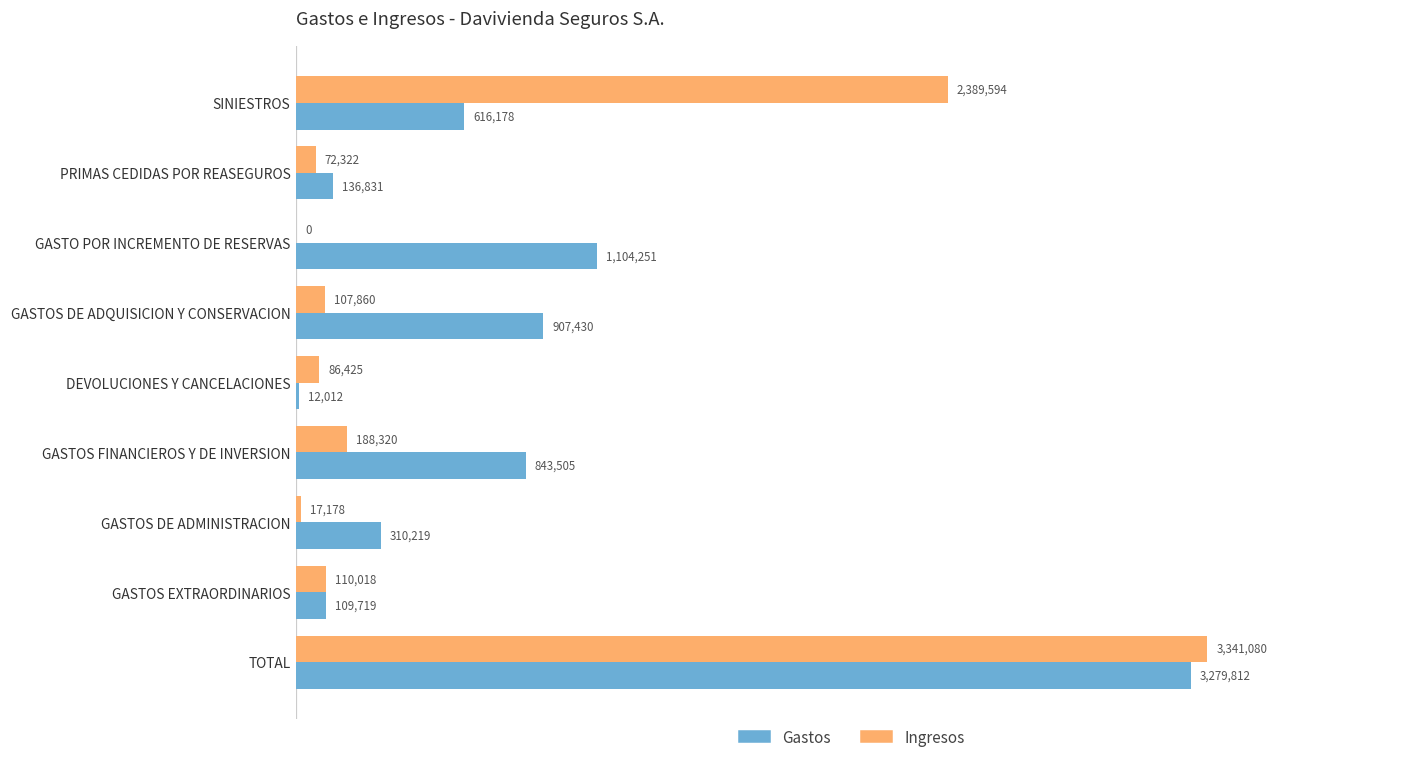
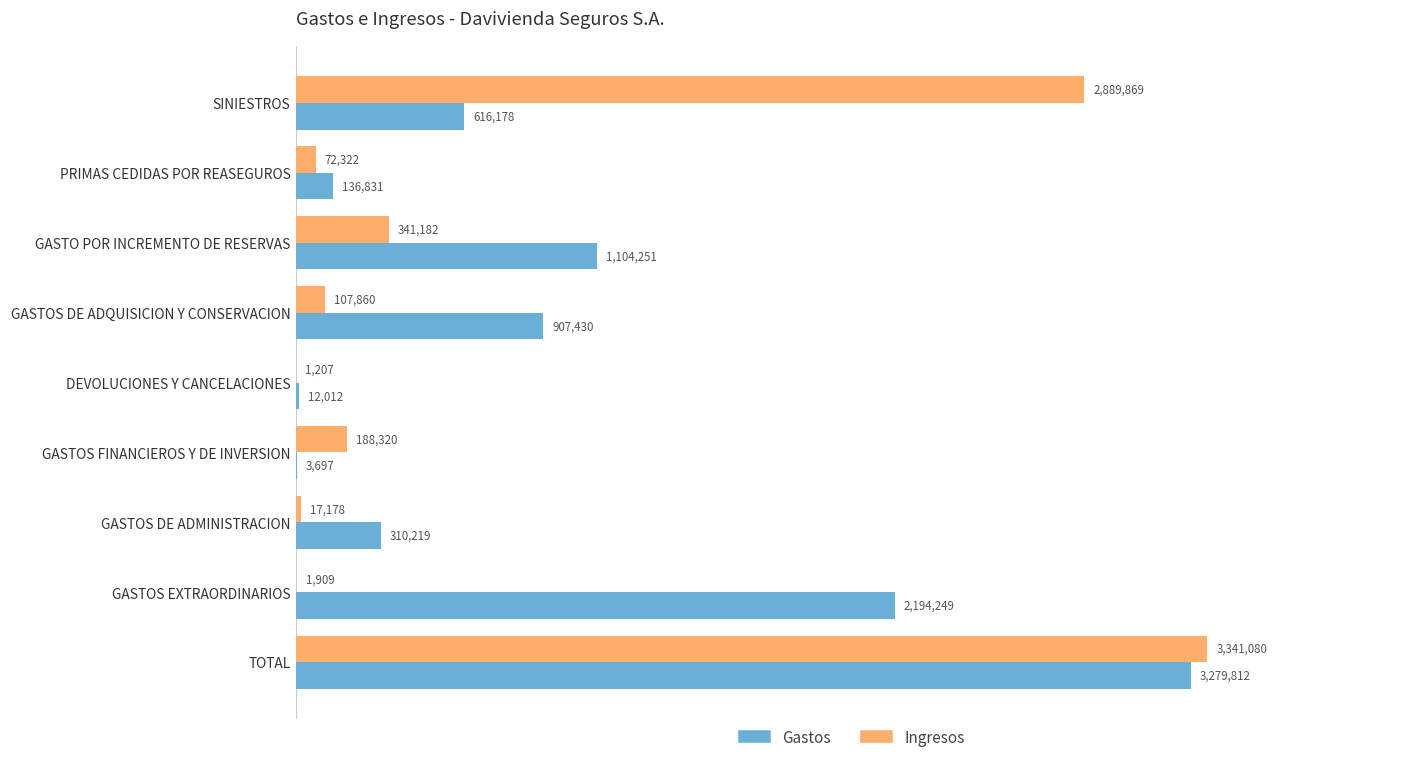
  {
    "Gastos": {
      "SINIESTROS": "616,178",
      "PRIMAS CEDIDAS POR REASEGUROS": "136,831",
      "GASTO POR INCREMENTO DE RESERVAS": "1,104,251",
      "GASTOS DE ADQUISICION Y CONSERVACION": "907,430",
      "DEVOLUCIONES Y CANCELACIONES": "12,012",
-     "GASTOS FINANCIEROS Y DE INVERSION": "843,505",
+     "GASTOS FINANCIEROS Y DE INVERSION": "3,697",
      "GASTOS DE ADMINISTRACION": "310,219",
-     "GASTOS EXTRAORDINARIOS": "109,719",
+     "GASTOS EXTRAORDINARIOS": "2,194,249",
      "TOTAL": "3,279,812"
    },
    "Ingresos": {
-     "SINIESTROS": "2,389,594",
+     "SINIESTROS": "2,889,869",
      "PRIMAS CEDIDAS POR REASEGUROS": "72,322",
-     "GASTO POR INCREMENTO DE RESERVAS": "0",
+     "GASTO POR INCREMENTO DE RESERVAS": "341,182",
      "GASTOS DE ADQUISICION Y CONSERVACION": "107,860",
-     "DEVOLUCIONES Y CANCELACIONES": "86,425",
+     "DEVOLUCIONES Y CANCELACIONES": "1,207",
      "GASTOS FINANCIEROS Y DE INVERSION": "188,320",
      "GASTOS DE ADMINISTRACION": "17,178",
-     "GASTOS EXTRAORDINARIOS": "110,018",
+     "GASTOS EXTRAORDINARIOS": "1,909",
      "TOTAL": "3,341,080"
    }
  }
